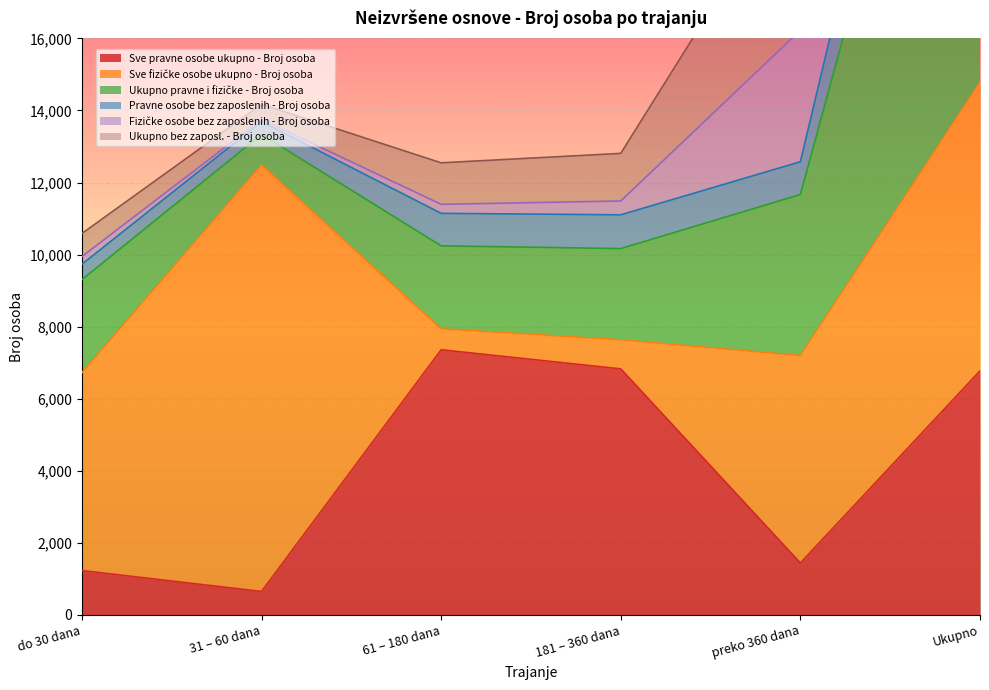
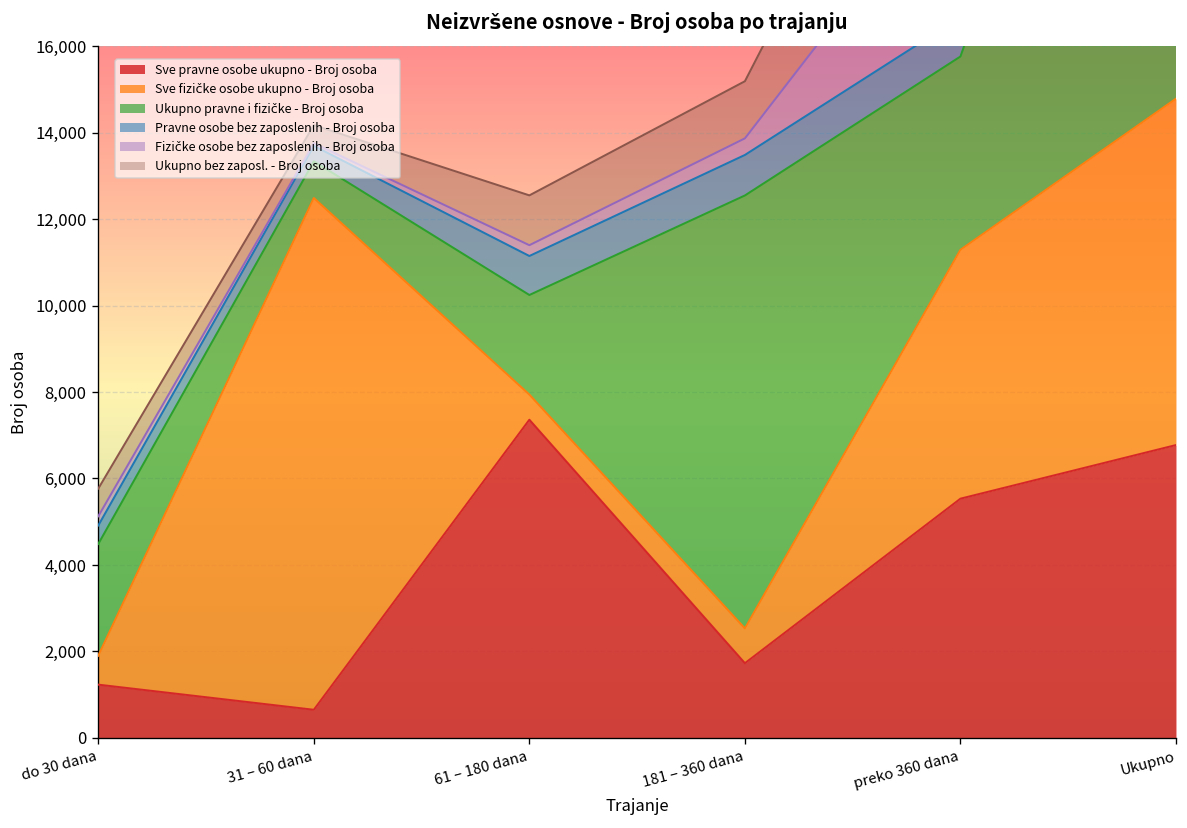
  {
    "Sve pravne osobe ukupno - Broj osoba": {
      "do 30 dana": "1,200",
      "31 – 60 dana": "700",
      "61 – 180 dana": "7,400",
-     "181 – 360 dana": "6,800",
-     "preko 360 dana": "1,400",
+     "181 – 360 dana": "1,700",
+     "preko 360 dana": "5,500",
      "Ukupno": "6,800"
    },
    "Sve fizičke osobe ukupno - Broj osoba": {
-     "do 30 dana": "5,500",
+     "do 30 dana": "700",
      "31 – 60 dana": "11,800",
      "61 – 180 dana": "600",
      "181 – 360 dana": "800",
      "preko 360 dana": "5,800",
      "Ukupno": "8,000"
    },
    "Ukupno pravne i fizičke - Broj osoba": {
      "do 30 dana": "2,600",
      "61 – 180 dana": "2,300",
-     "181 – 360 dana": "2,500",
+     "181 – 360 dana": "10,000",
      "preko 360 dana": "4,500"
    },
    "Pravne osobe bez zaposlenih - Broj osoba": {
      "do 30 dana": "400",
      "61 – 180 dana": "900",
      "181 – 360 dana": "900"
    }
  }
